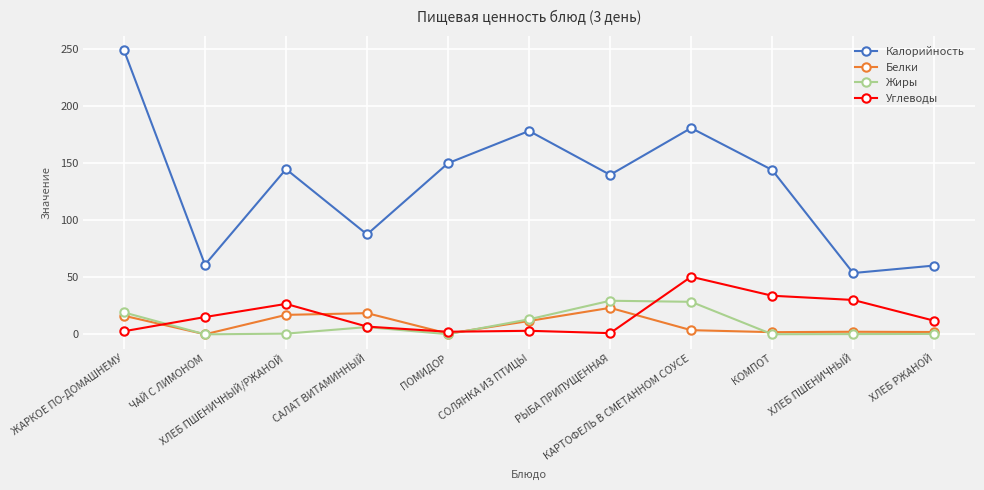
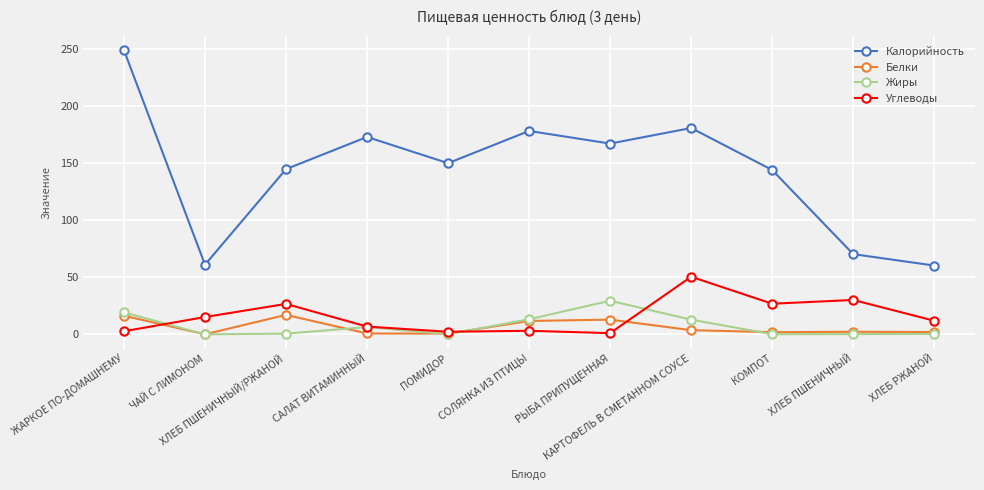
  {
    "Калорийность": {
      "ЖАРКОЕ ПО-ДОМАШНЕМУ": 249,
      "ЧАЙ С ЛИМОНОМ": 61,
      "ХЛЕБ ПШЕНИЧНЫЙ/РЖАНОЙ": 145,
-     "САЛАТ ВИТАМИННЫЙ": 88,
+     "САЛАТ ВИТАМИННЫЙ": 173,
      "ПОМИДОР": 150,
      "СОЛЯНКА ИЗ ПТИЦЫ": 178,
-     "РЫБА ПРИПУЩЕННАЯ": 140,
+     "РЫБА ПРИПУЩЕННАЯ": 167,
      "КАРТОФЕЛЬ В СМЕТАННОМ СОУСЕ": 181,
      "КОМПОТ": 144,
-     "ХЛЕБ ПШЕНИЧНЫЙ": 54,
+     "ХЛЕБ ПШЕНИЧНЫЙ": 70,
      "ХЛЕБ РЖАНОЙ": 60
    },
    "Белки": {
      "ЖАРКОЕ ПО-ДОМАШНЕМУ": 16,
      "ХЛЕБ ПШЕНИЧНЫЙ/РЖАНОЙ": 17,
-     "САЛАТ ВИТАМИННЫЙ": 19,
-     "РЫБА ПРИПУЩЕННАЯ": 23,
+     "САЛАТ ВИТАМИННЫЙ": 1,
+     "РЫБА ПРИПУЩЕННАЯ": 13,
      "КАРТОФЕЛЬ В СМЕТАННОМ СОУСЕ": 4
    },
    "Жиры": {
      "ЖАРКОЕ ПО-ДОМАШНЕМУ": 19,
      "ХЛЕБ ПШЕНИЧНЫЙ/РЖАНОЙ": 1,
      "РЫБА ПРИПУЩЕННАЯ": 29,
-     "КАРТОФЕЛЬ В СМЕТАННОМ СОУСЕ": 29
+     "КАРТОФЕЛЬ В СМЕТАННОМ СОУСЕ": 13
    },
    "Углеводы": {
      "ЖАРКОЕ ПО-ДОМАШНЕМУ": 3,
      "ЧАЙ С ЛИМОНОМ": 15,
      "ХЛЕБ ПШЕНИЧНЫЙ/РЖАНОЙ": 27,
      "СОЛЯНКА ИЗ ПТИЦЫ": 3,
      "РЫБА ПРИПУЩЕННАЯ": 1,
      "КАРТОФЕЛЬ В СМЕТАННОМ СОУСЕ": 50,
-     "КОМПОТ": 34,
+     "КОМПОТ": 27,
      "ХЛЕБ ПШЕНИЧНЫЙ": 30,
      "ХЛЕБ РЖАНОЙ": 12
    }
  }
